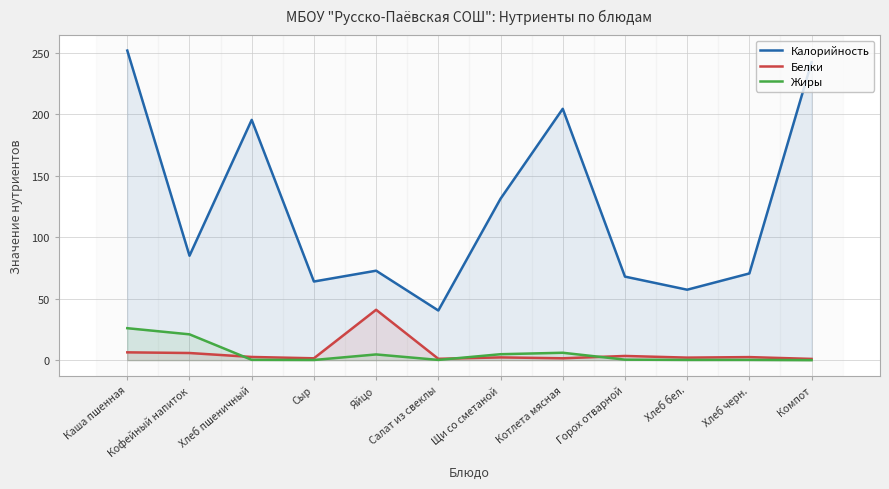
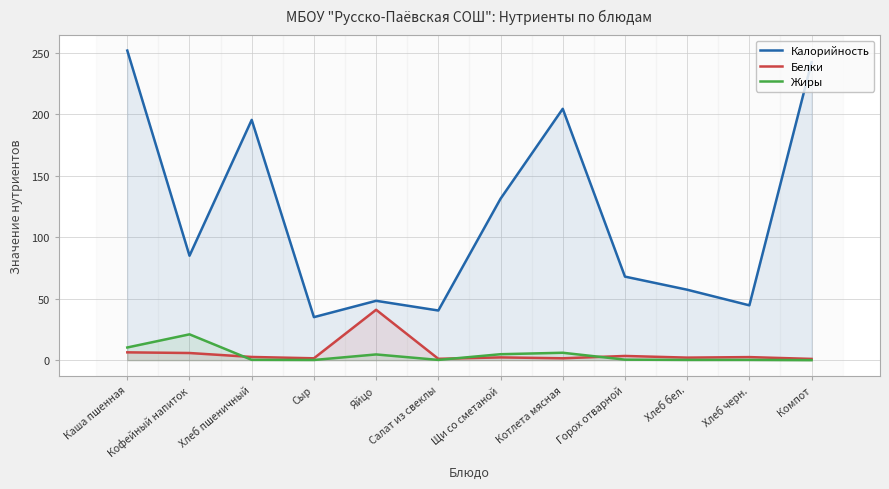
  {
    "Калорийность": {
      "Каша пшенная": 252,
      "Кофейный напиток": 85,
      "Хлеб пшеничный": 196,
-     "Сыр": 64,
-     "Яйцо": 73,
+     "Сыр": 35,
+     "Яйцо": 48,
      "Салат из свеклы": 40,
      "Щи со сметаной": 131,
      "Котлета мясная": 205,
      "Горох отварной": 68,
      "Хлеб бел.": 57,
-     "Хлеб черн.": 71
+     "Хлеб черн.": 45
    },
    "Белки": {
      "Каша пшенная": 6,
      "Кофейный напиток": 6,
      "Хлеб пшеничный": 3,
      "Яйцо": 41,
      "Щи со сметаной": 2,
      "Котлета мясная": 2,
      "Горох отварной": 3,
      "Хлеб черн.": 2
    },
    "Жиры": {
-     "Каша пшенная": 26,
+     "Каша пшенная": 10,
      "Кофейный напиток": 21,
      "Хлеб пшеничный": 0,
      "Яйцо": 5,
      "Щи со сметаной": 5,
      "Котлета мясная": 6,
      "Горох отварной": 0,
      "Хлеб черн.": 0
    }
  }
